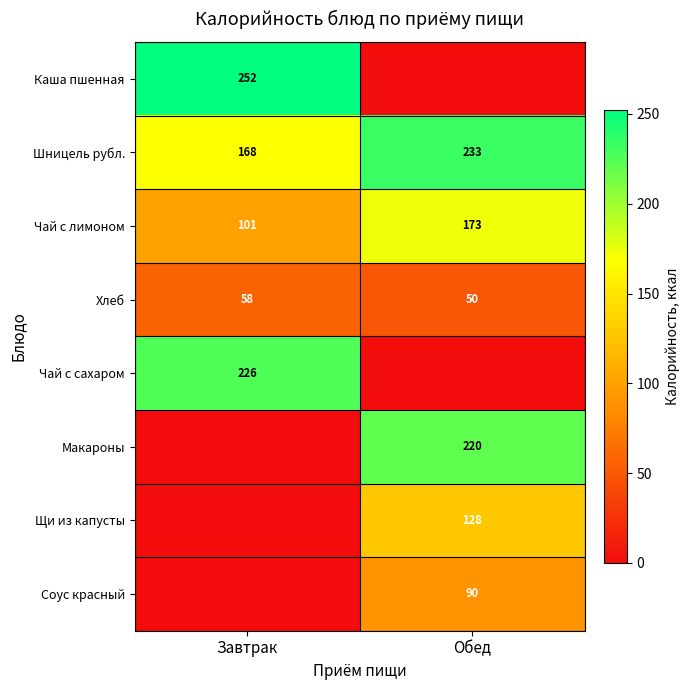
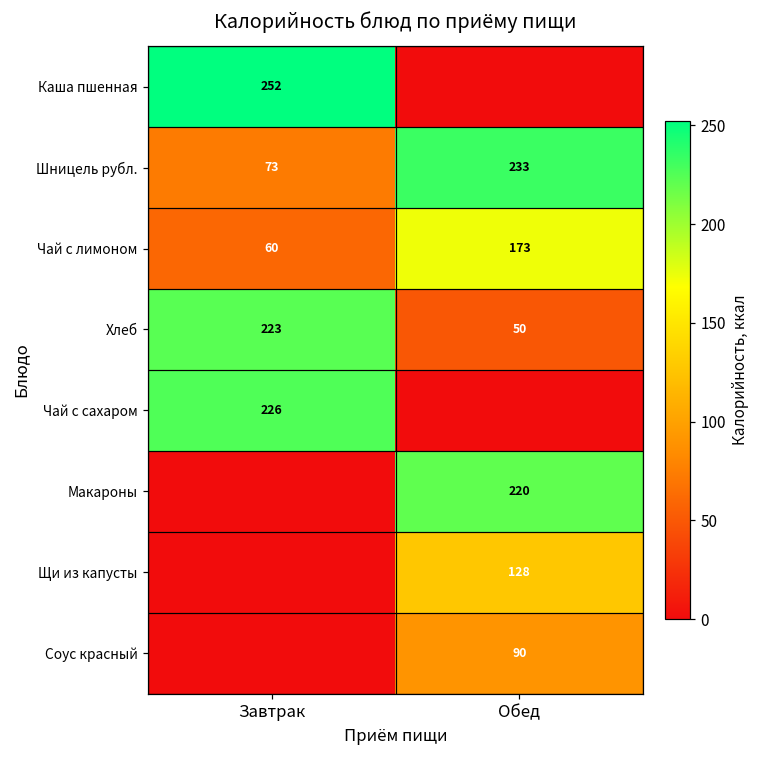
  {
    "Каша пшенная": {
      "Завтрак": 252
    },
    "Шницель рубл.": {
-     "Завтрак": 168,
+     "Завтрак": 73,
      "Обед": 233
    },
    "Чай с лимоном": {
-     "Завтрак": 101,
+     "Завтрак": 60,
      "Обед": 173
    },
    "Хлеб": {
-     "Завтрак": 58,
+     "Завтрак": 223,
      "Обед": 50
    },
    "Чай с сахаром": {
      "Завтрак": 226
    },
    "Макароны": {
      "Обед": 220
    },
    "Щи из капусты": {
      "Обед": 128
    },
    "Соус красный": {
      "Обед": 90
    }
  }
